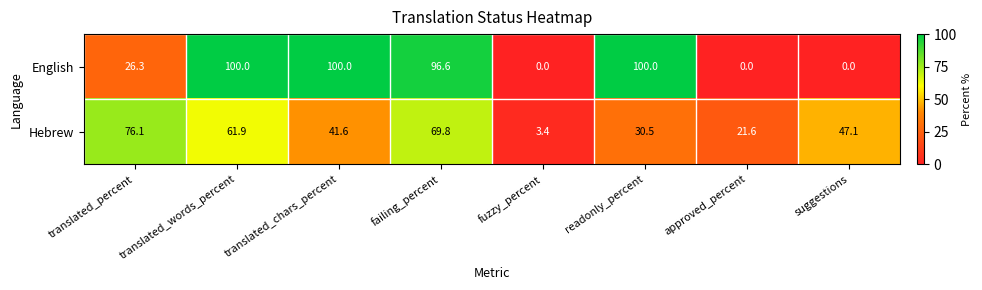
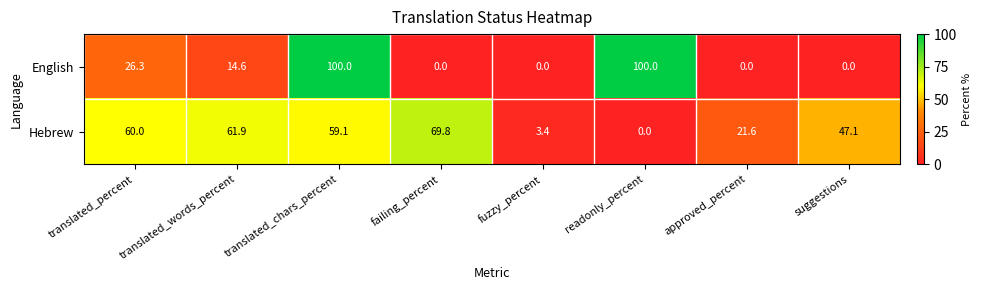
  {
    "English": {
      "translated_percent": 26.3,
-     "translated_words_percent": 100.0,
+     "translated_words_percent": 14.6,
      "translated_chars_percent": 100.0,
-     "failing_percent": 96.6,
+     "failing_percent": 0.0,
      "fuzzy_percent": 0.0,
      "readonly_percent": 100.0,
      "approved_percent": 0.0,
      "suggestions": 0.0
    },
    "Hebrew": {
-     "translated_percent": 76.1,
+     "translated_percent": 60.0,
      "translated_words_percent": 61.9,
-     "translated_chars_percent": 41.6,
+     "translated_chars_percent": 59.1,
      "failing_percent": 69.8,
      "fuzzy_percent": 3.4,
-     "readonly_percent": 30.5,
+     "readonly_percent": 0.0,
      "approved_percent": 21.6,
      "suggestions": 47.1
    }
  }
